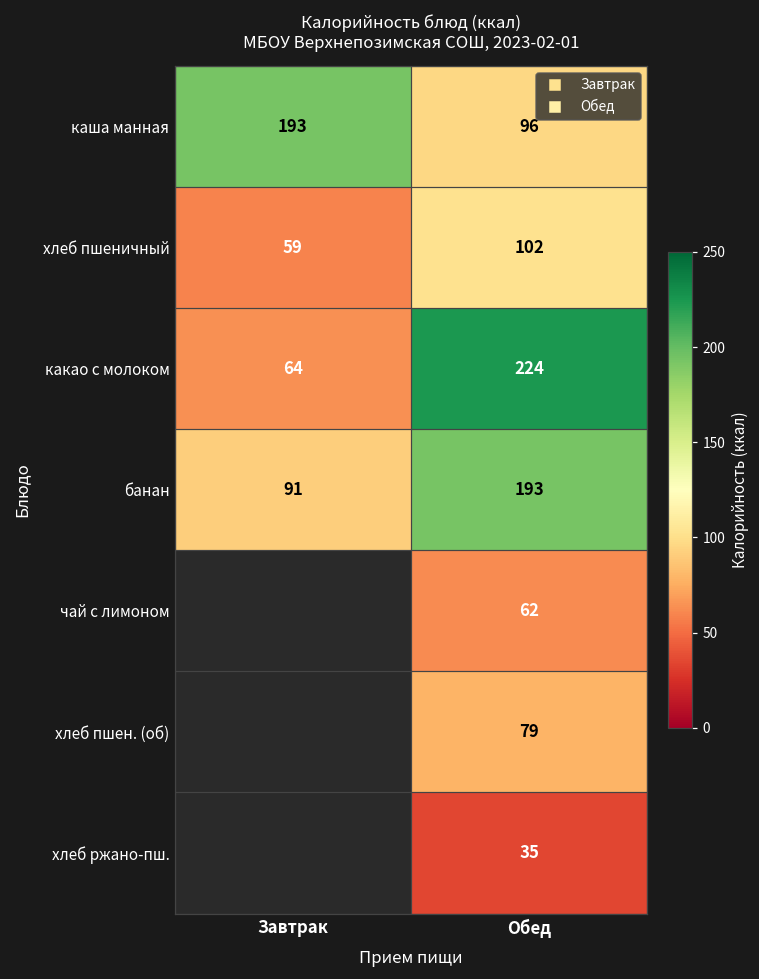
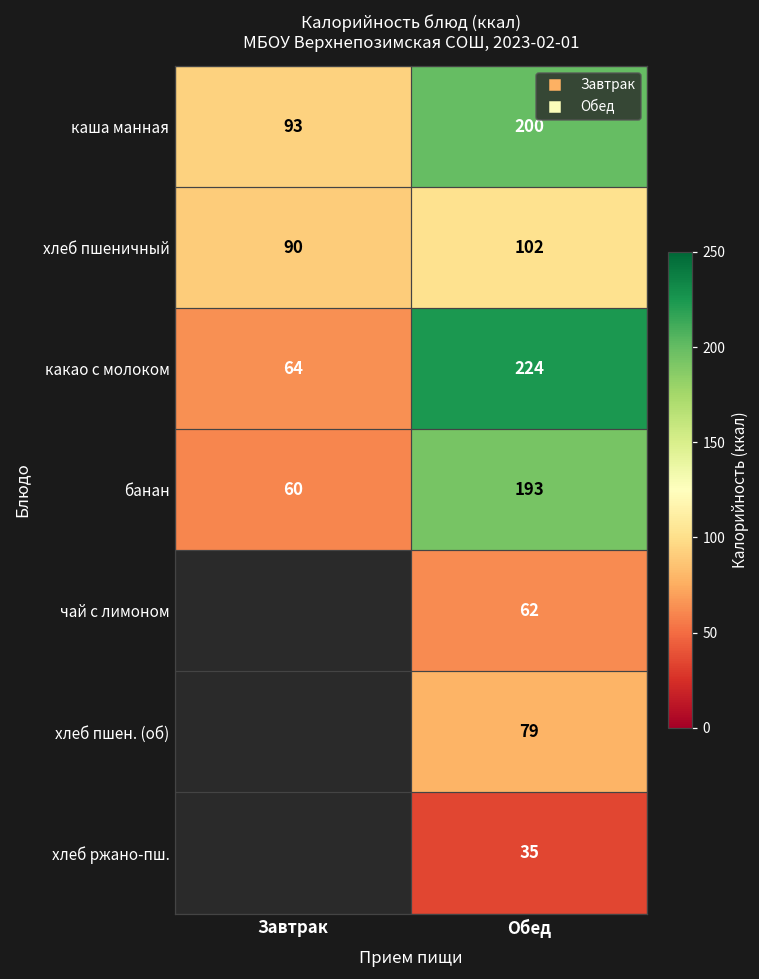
  {
    "каша манная": {
-     "Завтрак": 193,
-     "Обед": 96
+     "Завтрак": 93,
+     "Обед": 200
    },
    "хлеб пшеничный": {
-     "Завтрак": 59,
+     "Завтрак": 90,
      "Обед": 102
    },
    "какао с молоком": {
      "Завтрак": 64,
      "Обед": 224
    },
    "банан": {
-     "Завтрак": 91,
+     "Завтрак": 60,
      "Обед": 193
    },
    "чай с лимоном": {
      "Обед": 62
    },
    "хлеб пшен. (об)": {
      "Обед": 79
    },
    "хлеб ржано-пш.": {
      "Обед": 35
    }
  }
